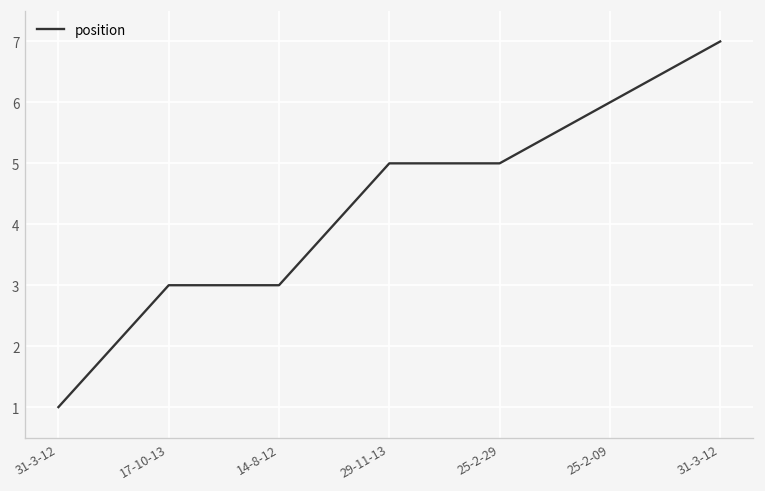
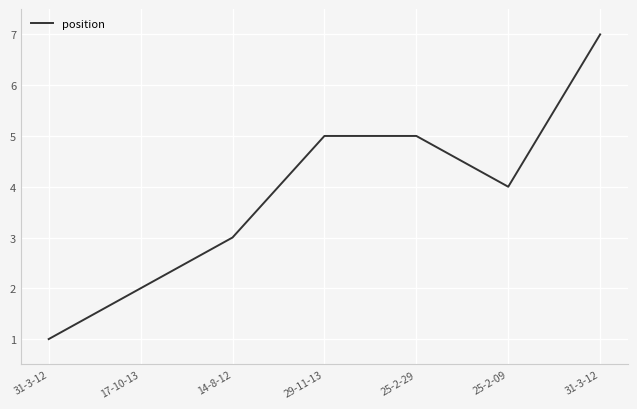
  {
-   "17-10-13": 3,
+   "17-10-13": 2,
    "14-8-12": 3,
    "29-11-13": 5,
    "25-2-29": 5,
-   "25-2-09": 6
+   "25-2-09": 4
  }
